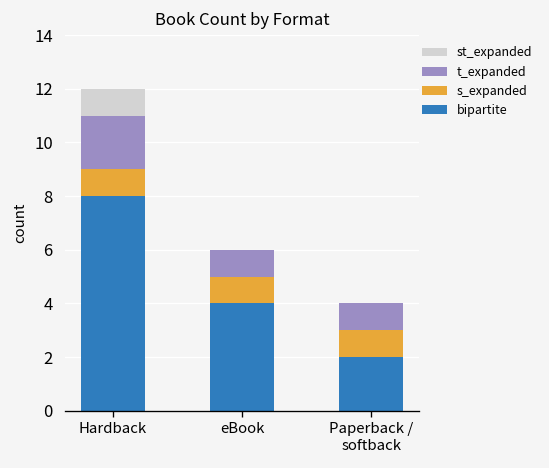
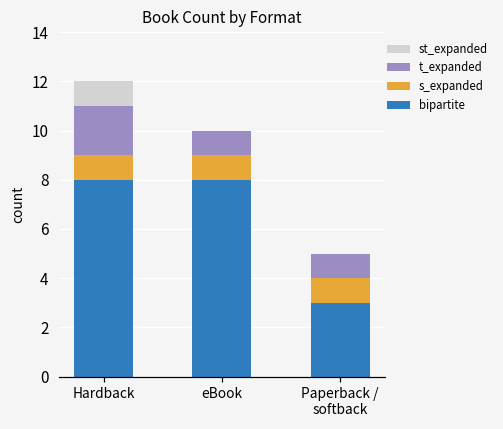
  {
    "bipartite": {
      "Hardback": 8,
-     "eBook": 4,
-     "Paperback / softback": 2
+     "eBook": 8,
+     "Paperback / softback": 3
    },
    "s_expanded": {
      "Hardback": 1,
      "eBook": 1,
      "Paperback / softback": 1
    },
    "t_expanded": {
      "Hardback": 2,
      "eBook": 1,
      "Paperback / softback": 1
    },
    "st_expanded": {
      "Hardback": 1,
      "eBook": 0,
      "Paperback / softback": 0
    }
  }
